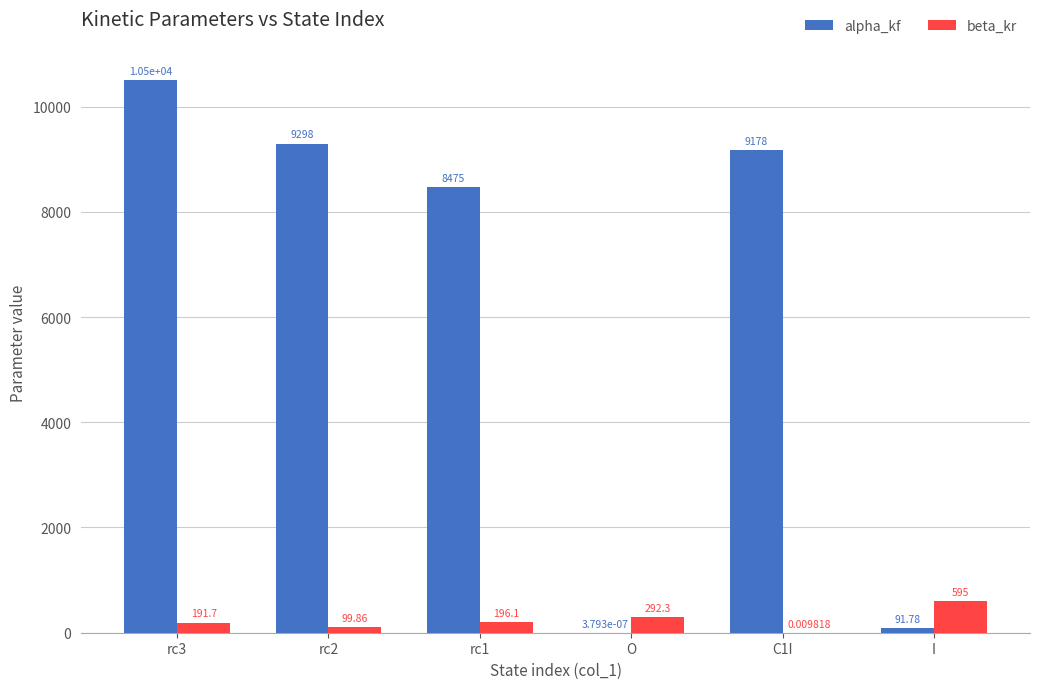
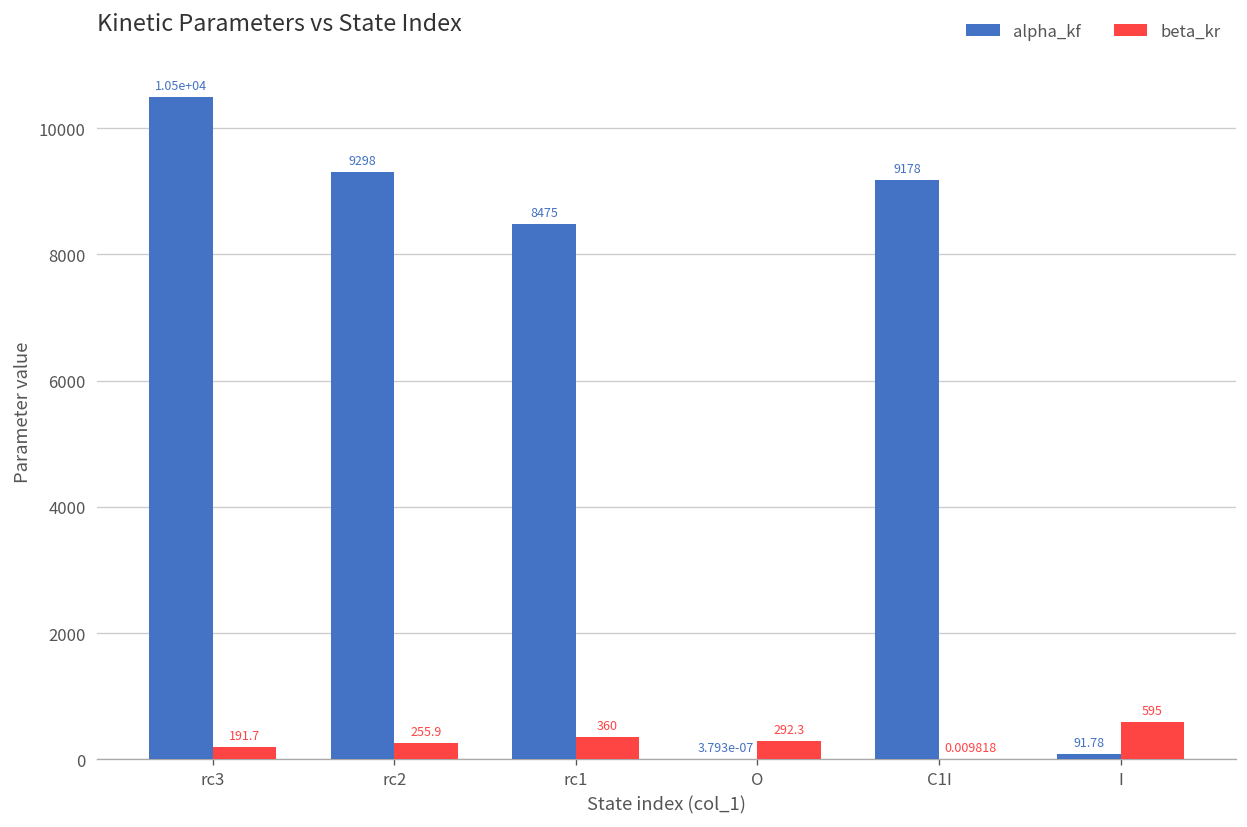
  {
    "alpha_kf": {
      "rc2": "9298",
      "rc1": "8475",
      "O": "3.793e-07",
      "C1I": "9178",
      "I": "91.78"
    },
    "beta_kr": {
      "rc3": "191.7",
-     "rc2": "99.86",
-     "rc1": "196.1",
+     "rc2": "255.9",
+     "rc1": "360",
      "O": "292.3",
      "C1I": "0.009818",
      "I": "595"
    }
  }
